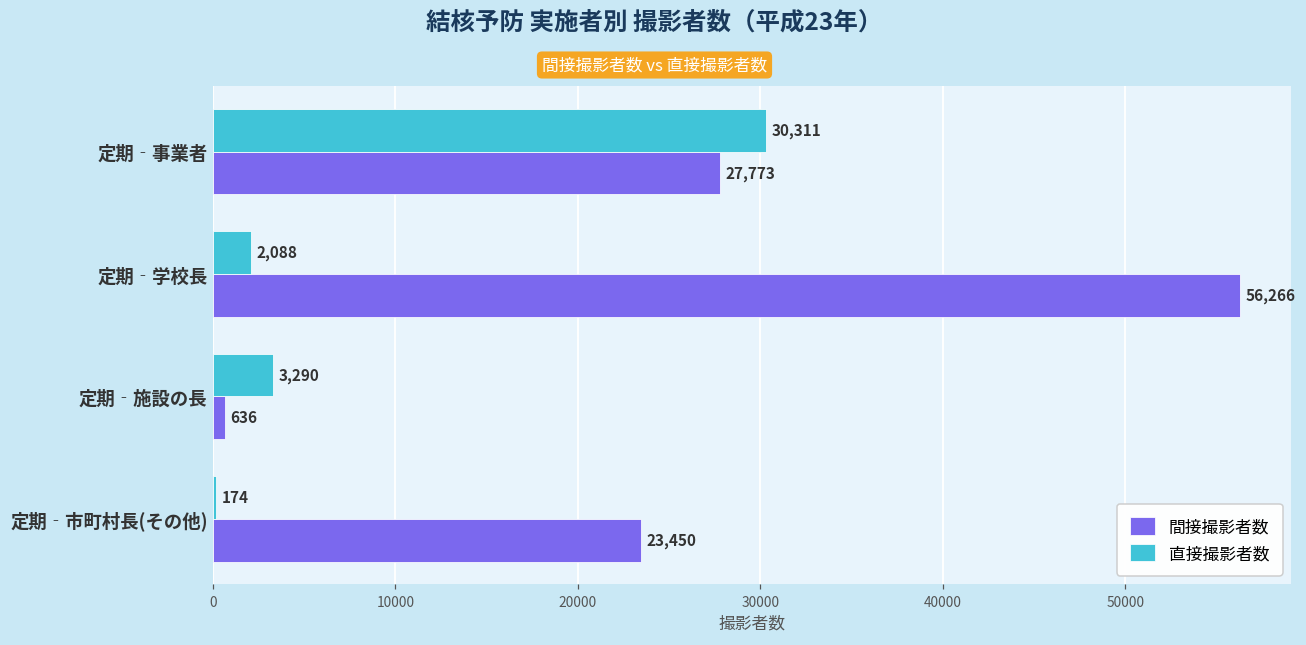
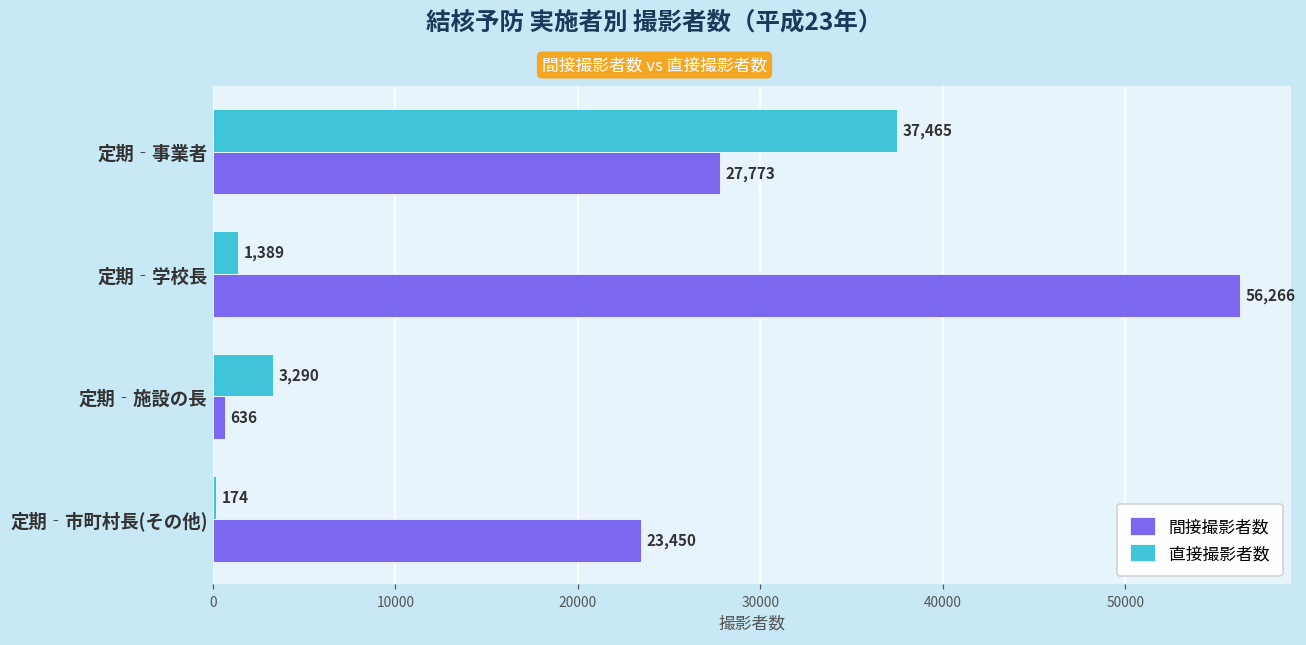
  {
    "間接撮影者数": {
      "定期‐事業者": "27,773",
      "定期‐学校長": "56,266",
      "定期‐施設の長": "636",
      "定期‐市町村長(その他)": "23,450"
    },
    "直接撮影者数": {
-     "定期‐事業者": "30,311",
-     "定期‐学校長": "2,088",
+     "定期‐事業者": "37,465",
+     "定期‐学校長": "1,389",
      "定期‐施設の長": "3,290",
      "定期‐市町村長(その他)": "174"
    }
  }
